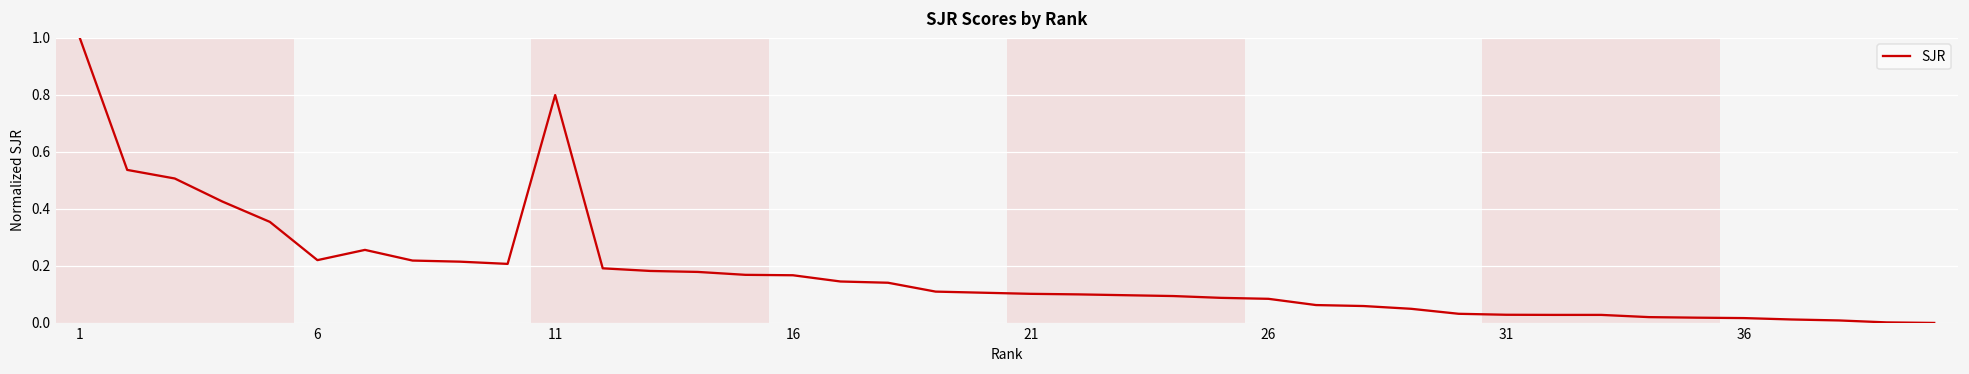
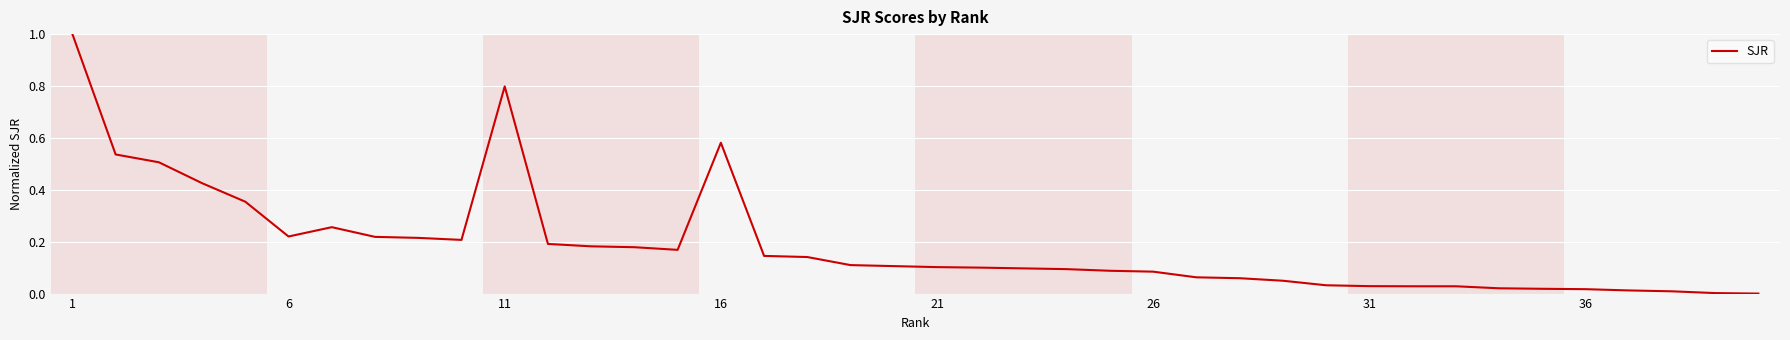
  {
    "1": 1.00,
    "6": 0.22,
    "11": 0.80,
-   "16": 0.17,
+   "16": 0.58,
    "21": 0.10,
    "26": 0.08,
    "31": 0.03,
    "36": 0.02
  }
